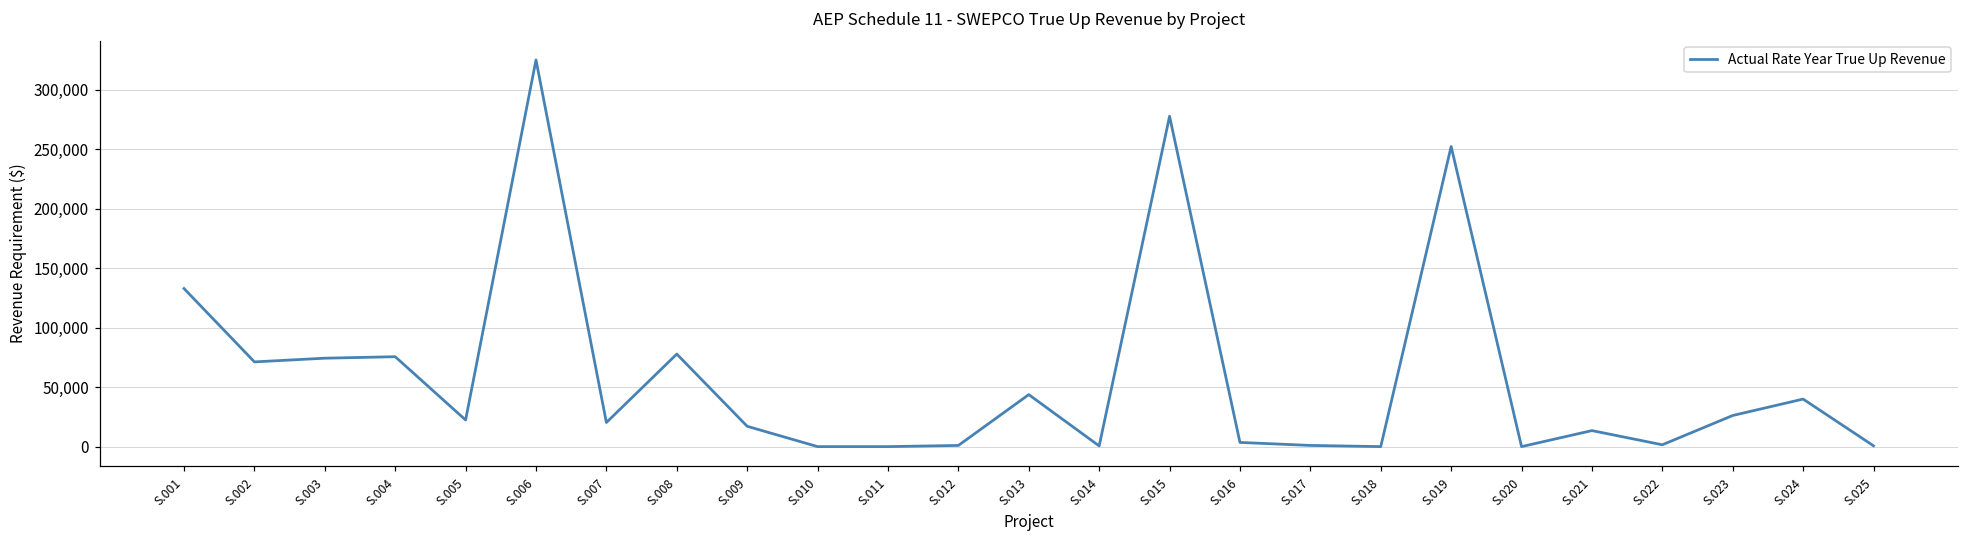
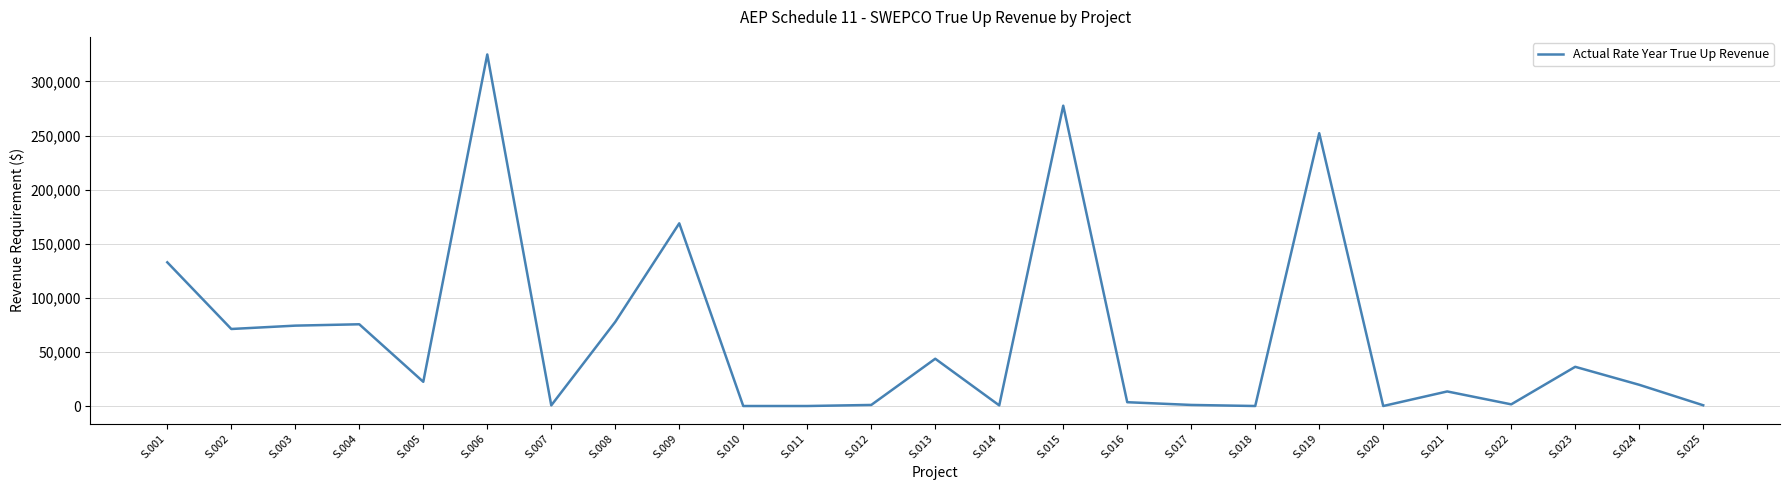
  {
    "S.001": "133,000",
    "S.002": "71,000",
    "S.003": "74,000",
    "S.004": "76,000",
    "S.005": "22,000",
    "S.006": "325,000",
-   "S.007": "20,000",
+   "S.007": "1,000",
    "S.008": "78,000",
-   "S.009": "17,000",
+   "S.009": "169,000",
    "S.010": "0",
    "S.011": "0",
    "S.012": "1,000",
    "S.013": "44,000",
    "S.014": "1,000",
    "S.015": "278,000",
    "S.016": "4,000",
    "S.017": "1,000",
    "S.018": "0",
    "S.019": "252,000",
    "S.020": "0",
    "S.021": "13,000",
    "S.022": "2,000",
-   "S.023": "26,000",
-   "S.024": "40,000",
+   "S.023": "36,000",
+   "S.024": "20,000",
    "S.025": "1,000"
  }
